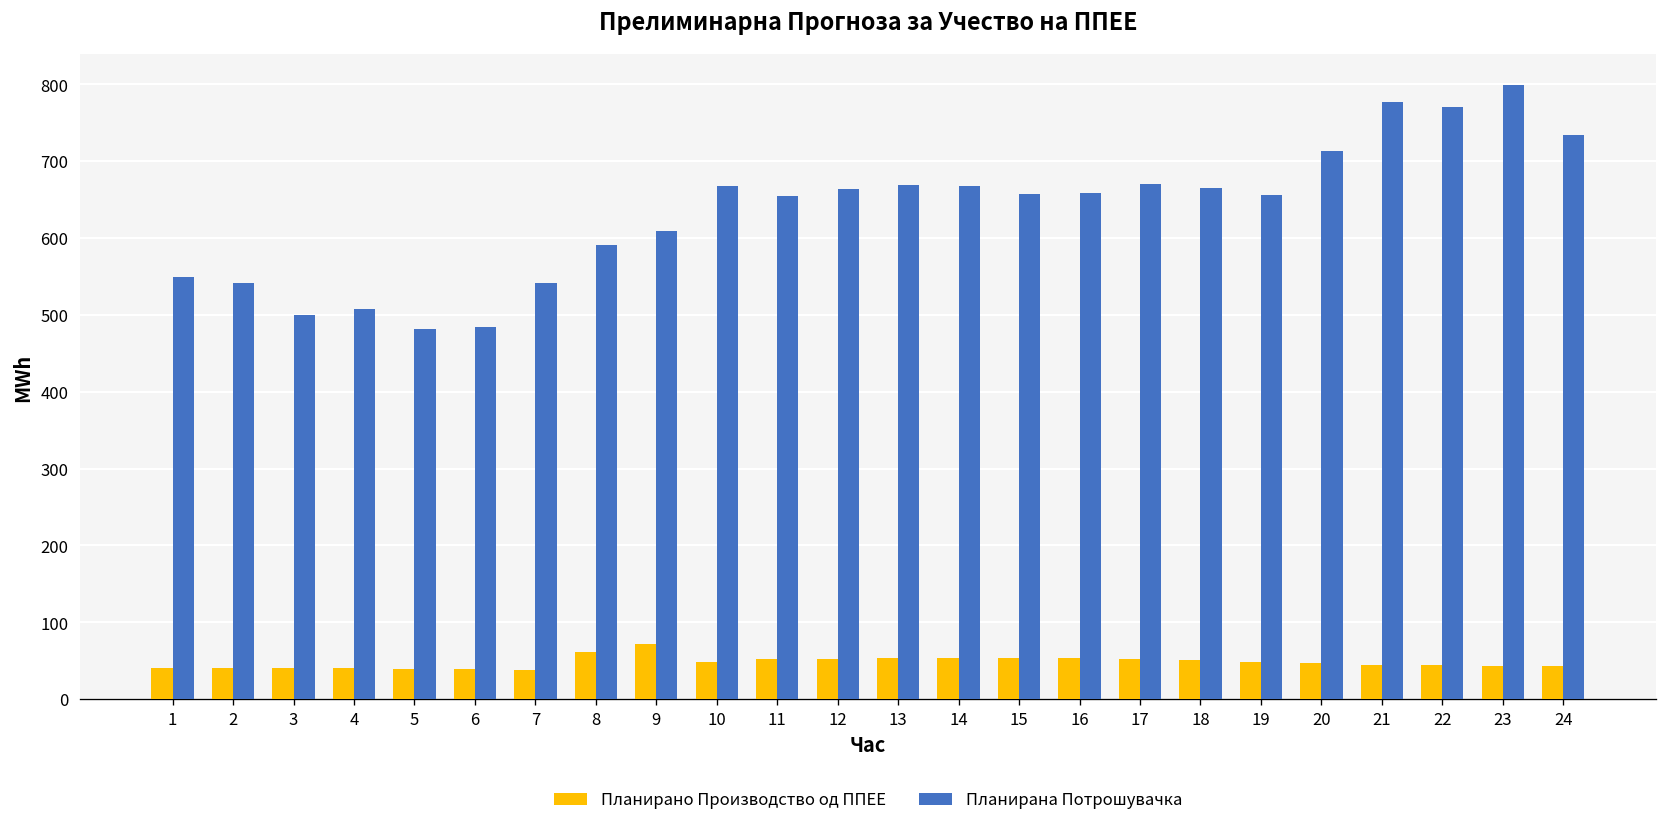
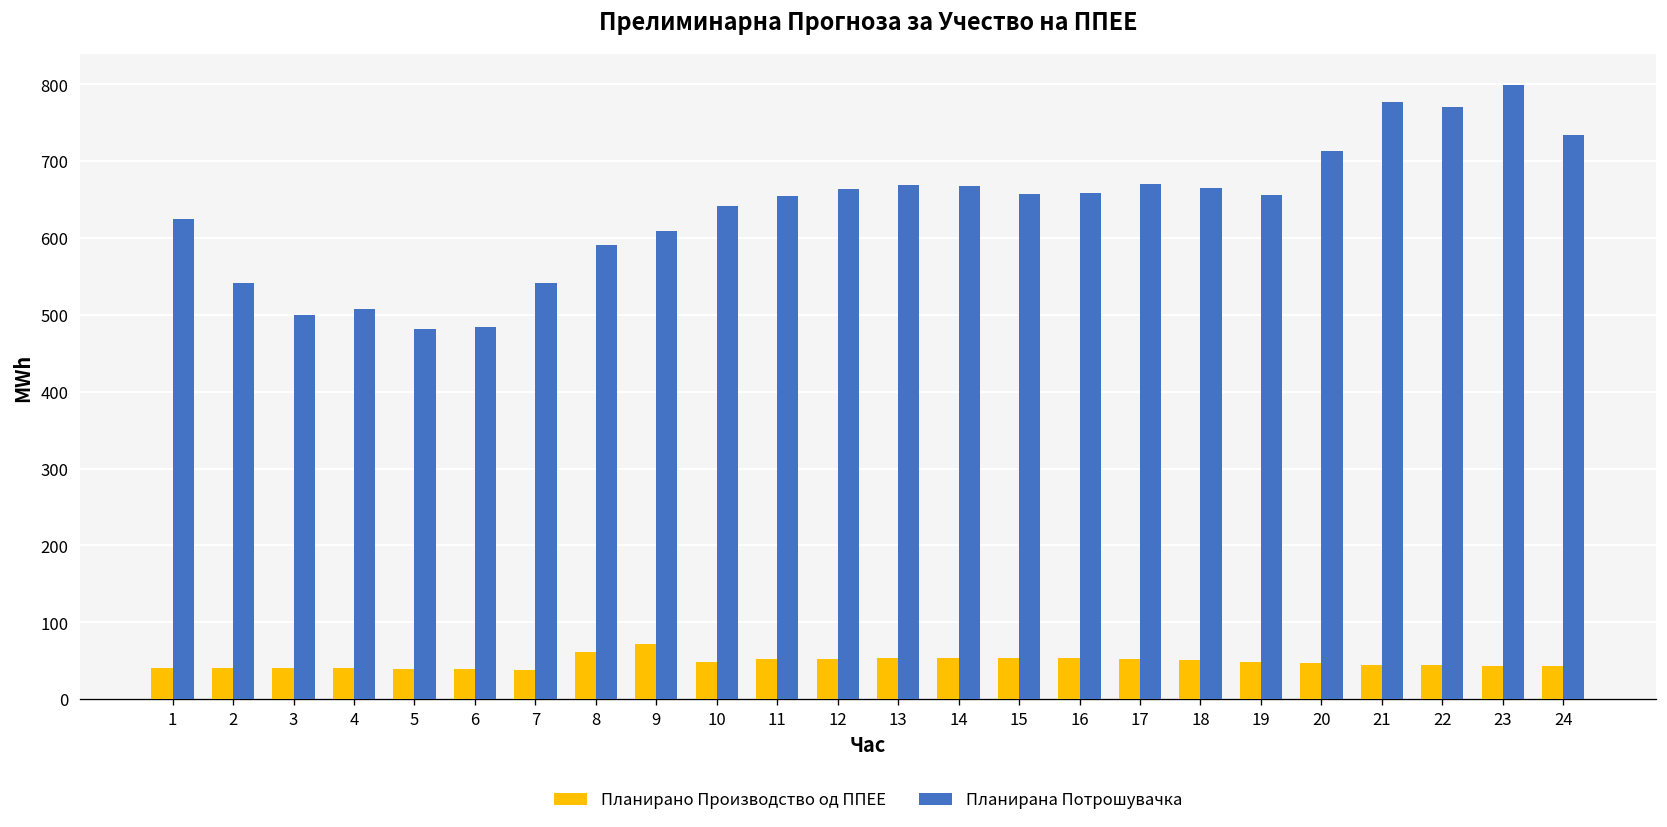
  {
    "Планирано Производство од ППЕЕ": {
      "1": 40,
      "2": 40,
      "3": 40,
      "4": 40,
      "5": 40,
      "6": 40,
      "7": 40,
      "8": 60,
      "9": 70,
      "10": 50,
      "11": 50,
      "12": 50,
      "13": 50,
      "14": 50,
      "15": 50,
      "16": 50,
      "17": 50,
      "18": 50,
      "19": 50,
      "20": 50,
      "21": 40,
      "22": 40,
      "23": 40,
      "24": 40
    },
    "Планирана Потрошувачка": {
-     "1": 550,
+     "1": 620,
      "2": 540,
      "3": 500,
      "4": 510,
      "5": 480,
      "6": 480,
      "7": 540,
      "8": 590,
      "9": 610,
-     "10": 670,
+     "10": 640,
      "11": 650,
      "12": 660,
      "13": 670,
      "14": 670,
      "15": 660,
      "16": 660,
      "17": 670,
      "18": 660,
      "19": 660,
      "20": 710,
      "21": 780,
      "22": 770,
      "23": 800,
      "24": 730
    }
  }
